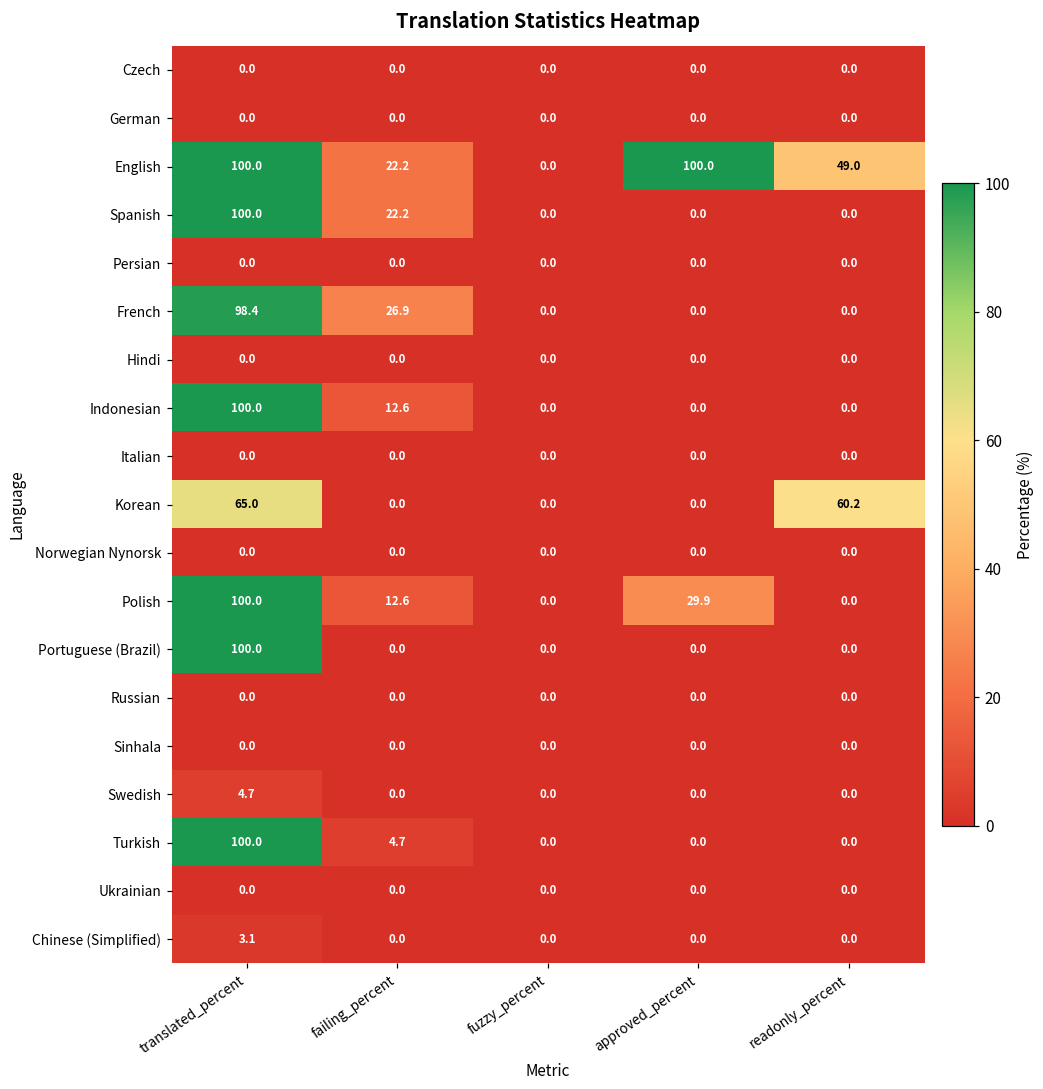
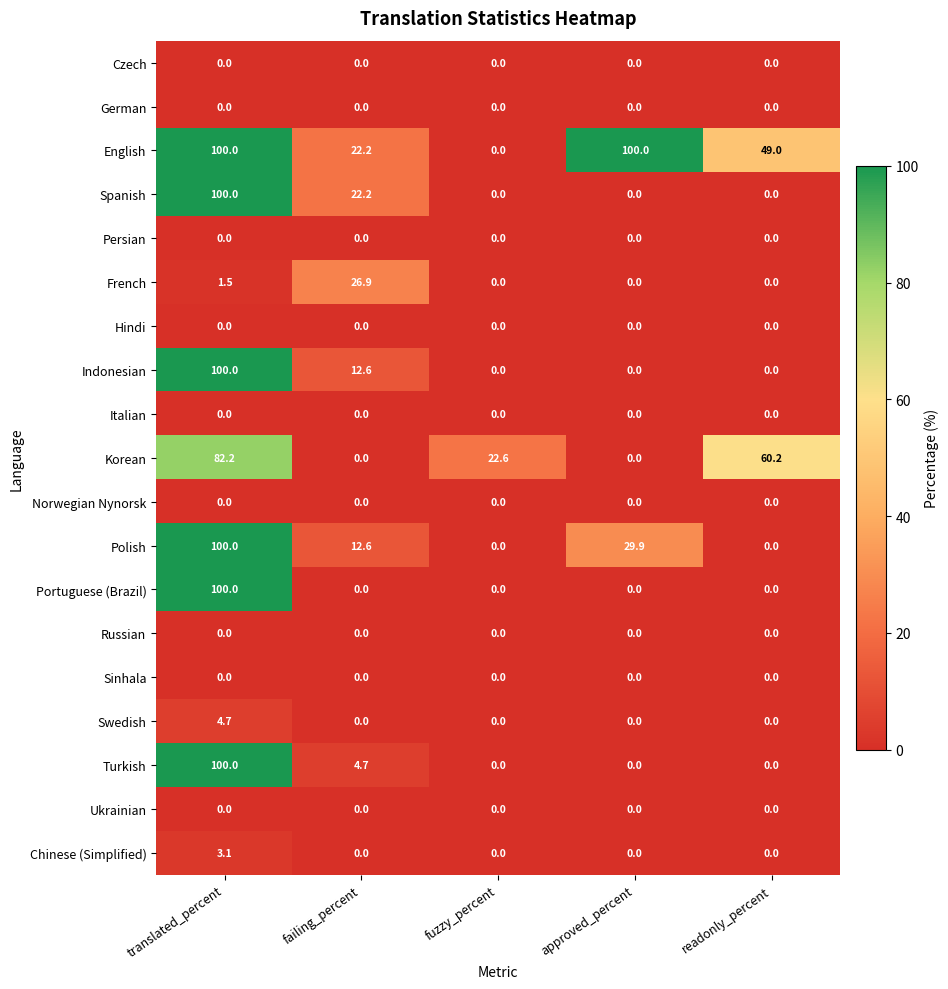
  {
    "Czech": {
      "translated_percent": 0.0,
      "failing_percent": 0.0,
      "fuzzy_percent": 0.0,
      "approved_percent": 0.0,
      "readonly_percent": 0.0
    },
    "German": {
      "translated_percent": 0.0,
      "failing_percent": 0.0,
      "fuzzy_percent": 0.0,
      "approved_percent": 0.0,
      "readonly_percent": 0.0
    },
    "English": {
      "translated_percent": 100.0,
      "failing_percent": 22.2,
      "fuzzy_percent": 0.0,
      "approved_percent": 100.0,
      "readonly_percent": 49.0
    },
    "Spanish": {
      "translated_percent": 100.0,
      "failing_percent": 22.2,
      "fuzzy_percent": 0.0,
      "approved_percent": 0.0,
      "readonly_percent": 0.0
    },
    "Persian": {
      "translated_percent": 0.0,
      "failing_percent": 0.0,
      "fuzzy_percent": 0.0,
      "approved_percent": 0.0,
      "readonly_percent": 0.0
    },
    "French": {
-     "translated_percent": 98.4,
+     "translated_percent": 1.5,
      "failing_percent": 26.9,
      "fuzzy_percent": 0.0,
      "approved_percent": 0.0,
      "readonly_percent": 0.0
    },
    "Hindi": {
      "translated_percent": 0.0,
      "failing_percent": 0.0,
      "fuzzy_percent": 0.0,
      "approved_percent": 0.0,
      "readonly_percent": 0.0
    },
    "Indonesian": {
      "translated_percent": 100.0,
      "failing_percent": 12.6,
      "fuzzy_percent": 0.0,
      "approved_percent": 0.0,
      "readonly_percent": 0.0
    },
    "Italian": {
      "translated_percent": 0.0,
      "failing_percent": 0.0,
      "fuzzy_percent": 0.0,
      "approved_percent": 0.0,
      "readonly_percent": 0.0
    },
    "Korean": {
-     "translated_percent": 65.0,
+     "translated_percent": 82.2,
      "failing_percent": 0.0,
-     "fuzzy_percent": 0.0,
+     "fuzzy_percent": 22.6,
      "approved_percent": 0.0,
      "readonly_percent": 60.2
    },
    "Norwegian Nynorsk": {
      "translated_percent": 0.0,
      "failing_percent": 0.0,
      "fuzzy_percent": 0.0,
      "approved_percent": 0.0,
      "readonly_percent": 0.0
    },
    "Polish": {
      "translated_percent": 100.0,
      "failing_percent": 12.6,
      "fuzzy_percent": 0.0,
      "approved_percent": 29.9,
      "readonly_percent": 0.0
    },
    "Portuguese (Brazil)": {
      "translated_percent": 100.0,
      "failing_percent": 0.0,
      "fuzzy_percent": 0.0,
      "approved_percent": 0.0,
      "readonly_percent": 0.0
    },
    "Russian": {
      "translated_percent": 0.0,
      "failing_percent": 0.0,
      "fuzzy_percent": 0.0,
      "approved_percent": 0.0,
      "readonly_percent": 0.0
    },
    "Sinhala": {
      "translated_percent": 0.0,
      "failing_percent": 0.0,
      "fuzzy_percent": 0.0,
      "approved_percent": 0.0,
      "readonly_percent": 0.0
    },
    "Swedish": {
      "translated_percent": 4.7,
      "failing_percent": 0.0,
      "fuzzy_percent": 0.0,
      "approved_percent": 0.0,
      "readonly_percent": 0.0
    },
    "Turkish": {
      "translated_percent": 100.0,
      "failing_percent": 4.7,
      "fuzzy_percent": 0.0,
      "approved_percent": 0.0,
      "readonly_percent": 0.0
    },
    "Ukrainian": {
      "translated_percent": 0.0,
      "failing_percent": 0.0,
      "fuzzy_percent": 0.0,
      "approved_percent": 0.0,
      "readonly_percent": 0.0
    },
    "Chinese (Simplified)": {
      "translated_percent": 3.1,
      "failing_percent": 0.0,
      "fuzzy_percent": 0.0,
      "approved_percent": 0.0,
      "readonly_percent": 0.0
    }
  }
